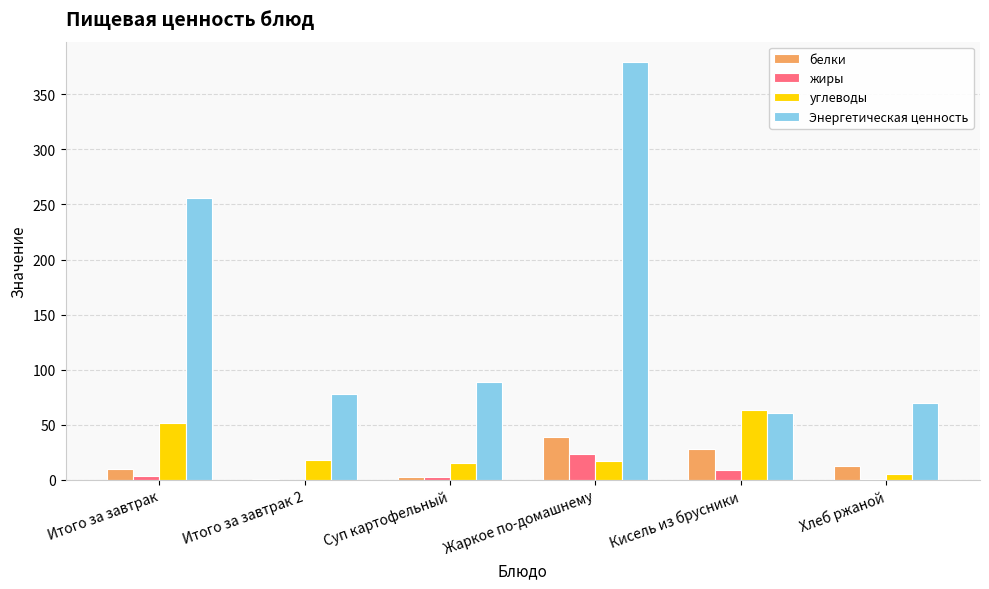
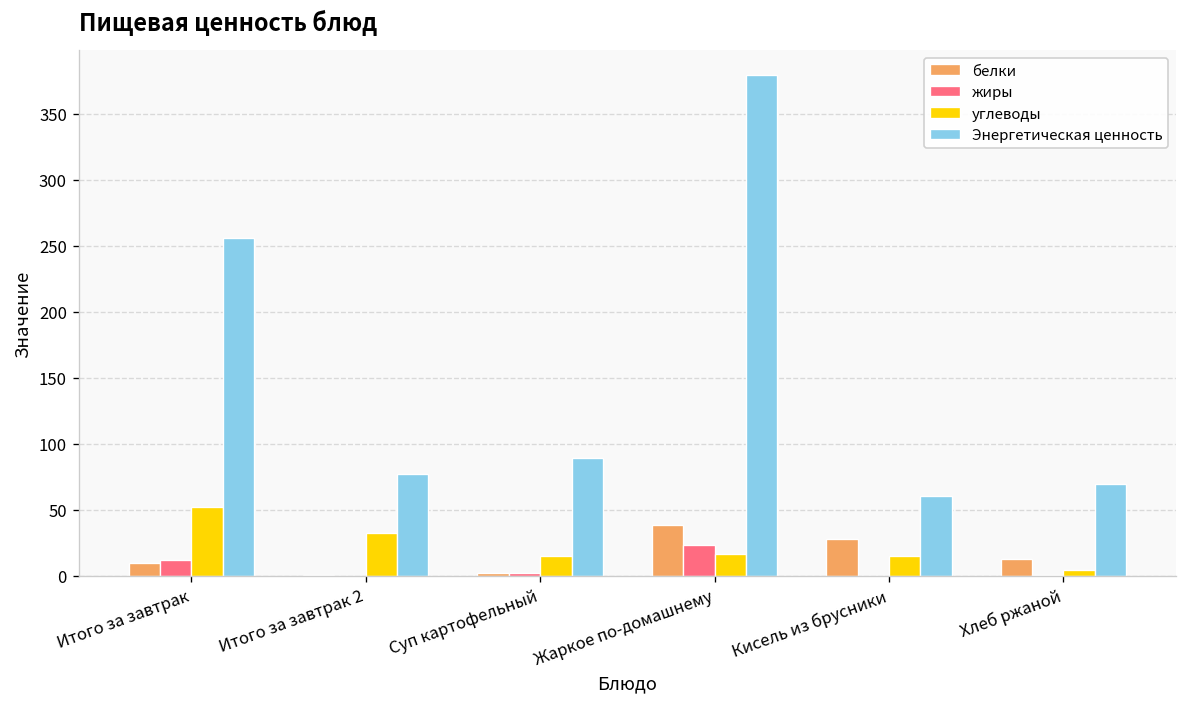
  {
    "белки": {
      "Итого за завтрак": 10,
      "Жаркое по-домашнему": 39,
      "Кисель из брусники": 28,
      "Хлеб ржаной": 12
    },
    "жиры": {
-     "Итого за завтрак": 4,
+     "Итого за завтрак": 12,
      "Суп картофельный": 2,
      "Жаркое по-домашнему": 23,
-     "Кисель из брусники": 9
+     "Кисель из брусники": 0
    },
    "углеводы": {
      "Итого за завтрак": 52,
-     "Итого за завтрак 2": 18,
+     "Итого за завтрак 2": 32,
      "Суп картофельный": 15,
      "Жаркое по-домашнему": 17,
-     "Кисель из брусники": 64,
+     "Кисель из брусники": 15,
      "Хлеб ржаной": 5
    },
    "Энергетическая ценность": {
      "Итого за завтрак": 255,
      "Итого за завтрак 2": 77,
      "Суп картофельный": 89,
      "Жаркое по-домашнему": 379,
      "Кисель из брусники": 61,
      "Хлеб ржаной": 70
    }
  }
